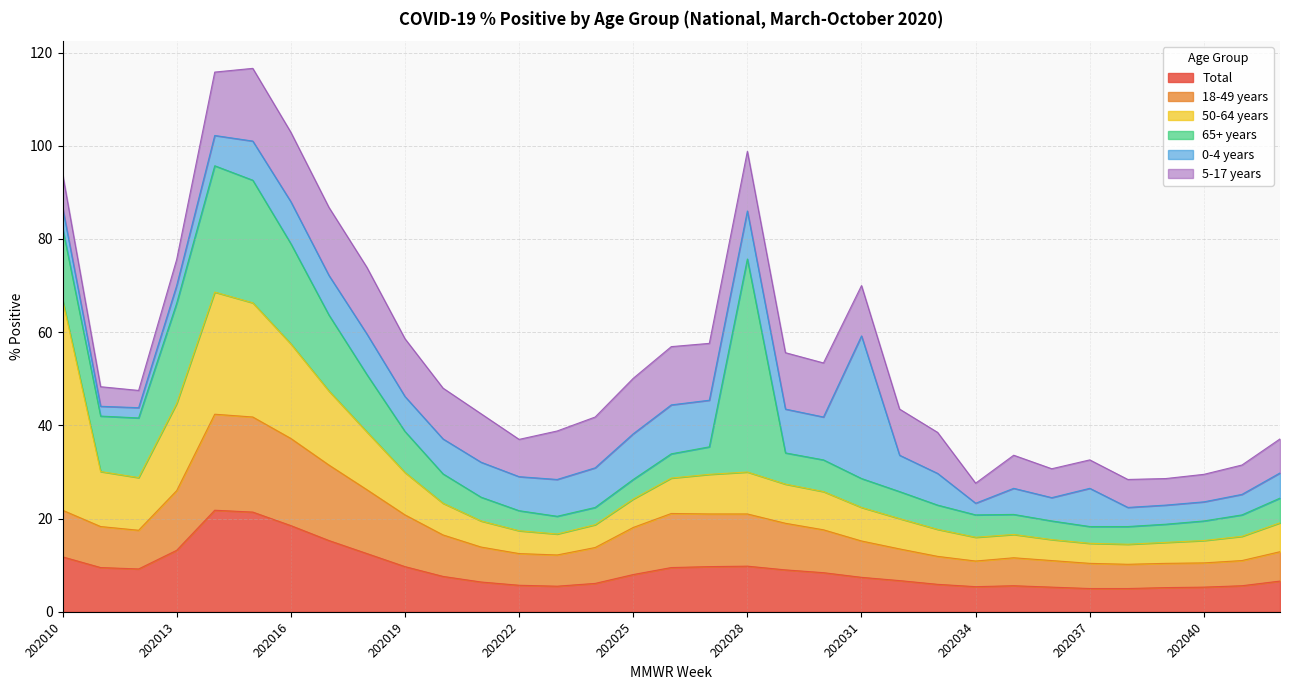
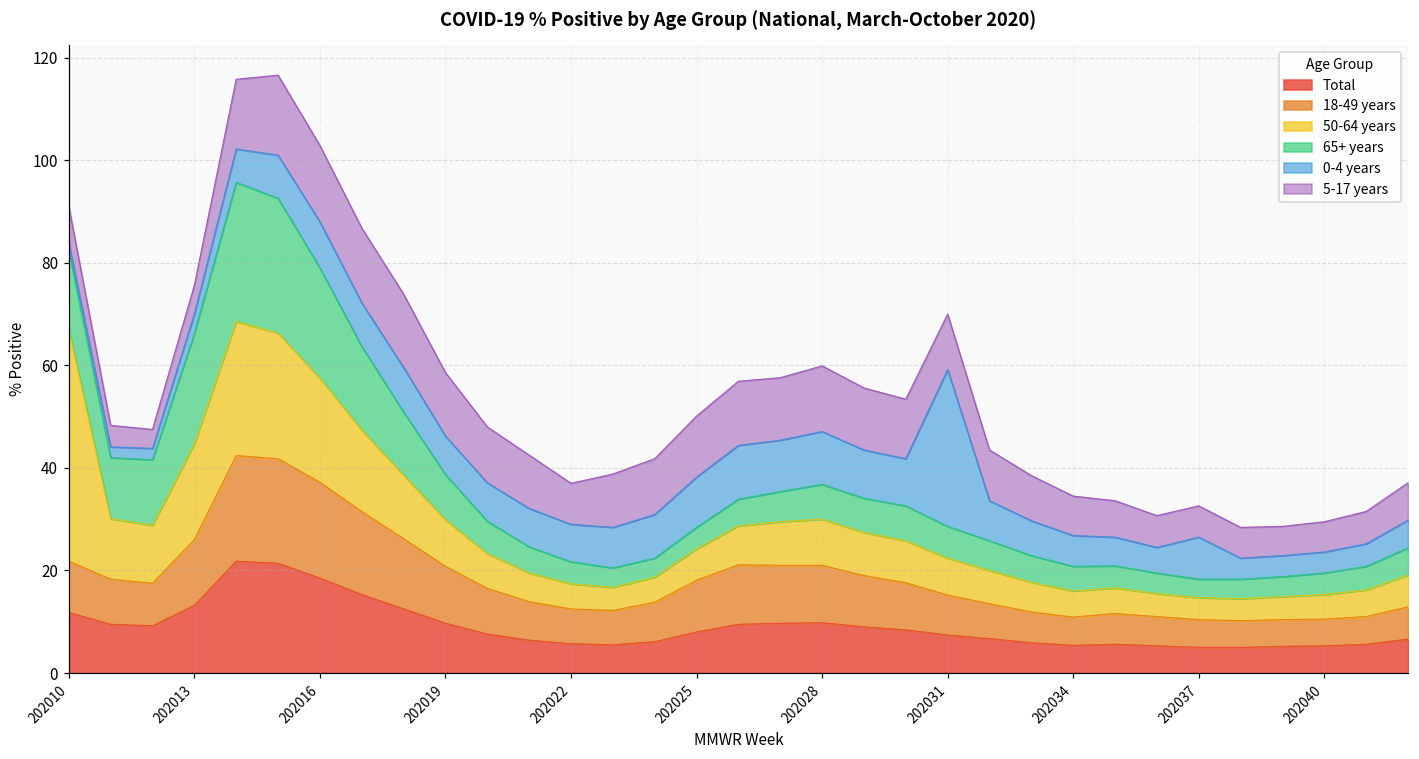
  {
    "50-64 years": {
      "202010": 45,
      "202013": 19,
      "202016": 20,
      "202019": 9,
      "202022": 5,
      "202025": 6,
      "202028": 9,
      "202031": 7,
      "202034": 5,
      "202037": 4,
      "202040": 5
    },
    "65+ years": {
      "202010": 15,
      "202013": 22,
      "202016": 22,
      "202019": 9,
      "202022": 4,
      "202025": 4,
-     "202028": 46,
+     "202028": 7,
      "202031": 6,
      "202034": 5,
      "202037": 4,
      "202040": 4
    },
    "0-4 years": {
-     "202010": 4,
+     "202010": 1,
      "202013": 4,
      "202016": 9,
      "202019": 8,
      "202022": 7,
      "202025": 10,
      "202028": 10,
      "202031": 31,
-     "202034": 3,
+     "202034": 6,
      "202037": 8,
      "202040": 4
    },
    "5-17 years": {
      "202010": 7,
      "202013": 6,
      "202016": 15,
      "202019": 12,
      "202022": 8,
      "202025": 12,
      "202028": 13,
      "202031": 11,
-     "202034": 4,
+     "202034": 8,
      "202037": 6,
      "202040": 6
    }
  }
